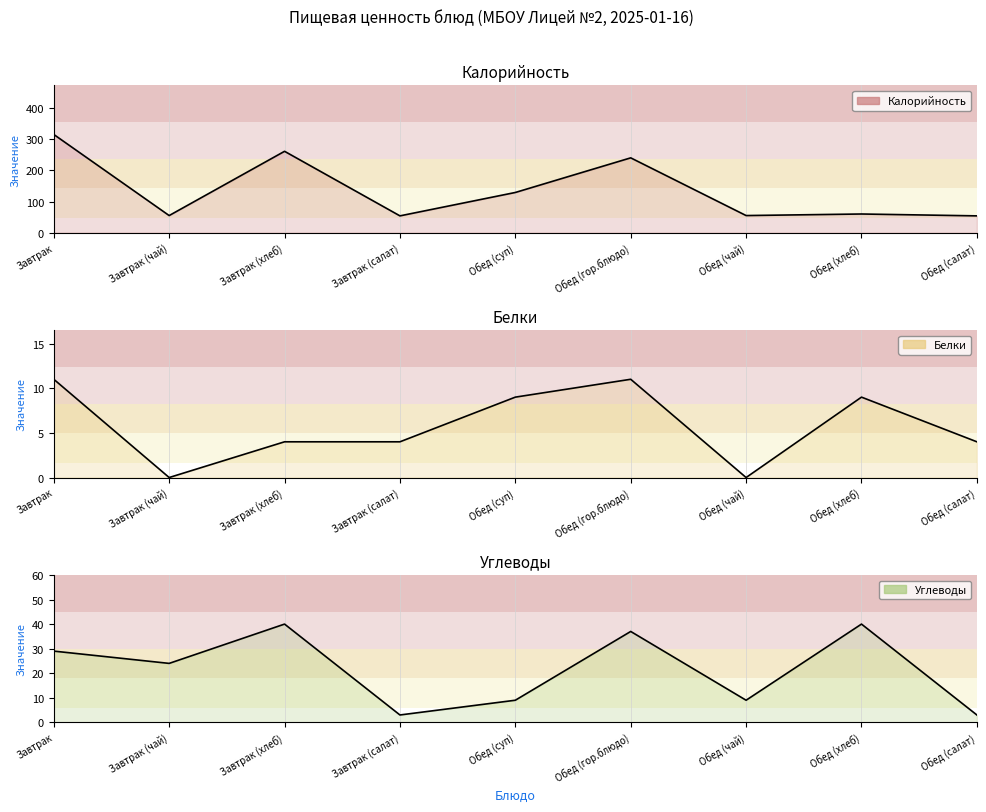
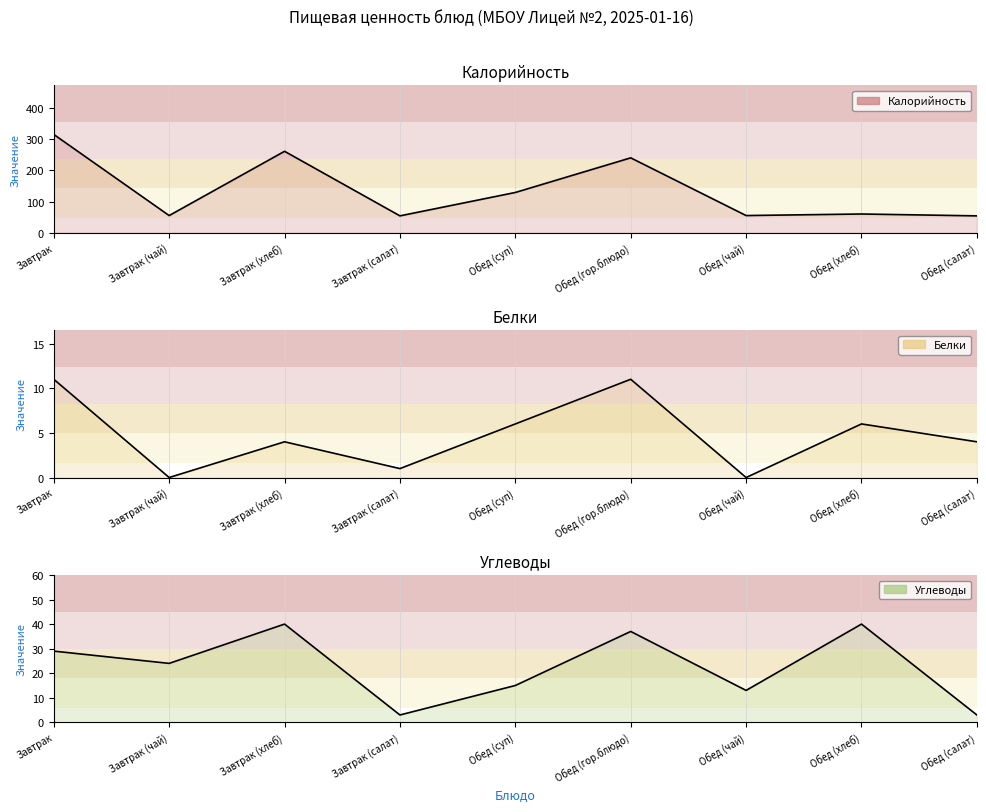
  {
    "Калорийность": {
      "Завтрак": 320,
      "Завтрак (чай)": 60,
      "Завтрак (хлеб)": 260,
      "Завтрак (салат)": 50,
      "Обед (суп)": 130,
      "Обед (гор.блюдо)": 240,
      "Обед (чай)": 60,
      "Обед (хлеб)": 60,
      "Обед (салат)": 50
    },
    "Белки": {
      "Завтрак": 11,
      "Завтрак (чай)": 0,
      "Завтрак (хлеб)": 4,
-     "Завтрак (салат)": 4,
-     "Обед (суп)": 9,
+     "Завтрак (салат)": 1,
+     "Обед (суп)": 6,
      "Обед (гор.блюдо)": 11,
      "Обед (чай)": 0,
-     "Обед (хлеб)": 9,
+     "Обед (хлеб)": 6,
      "Обед (салат)": 4
    },
    "Углеводы": {
      "Завтрак": 29,
      "Завтрак (чай)": 24,
      "Завтрак (хлеб)": 40,
      "Завтрак (салат)": 3,
-     "Обед (суп)": 9,
+     "Обед (суп)": 15,
      "Обед (гор.блюдо)": 37,
-     "Обед (чай)": 9,
+     "Обед (чай)": 13,
      "Обед (хлеб)": 40,
      "Обед (салат)": 3
    }
  }
